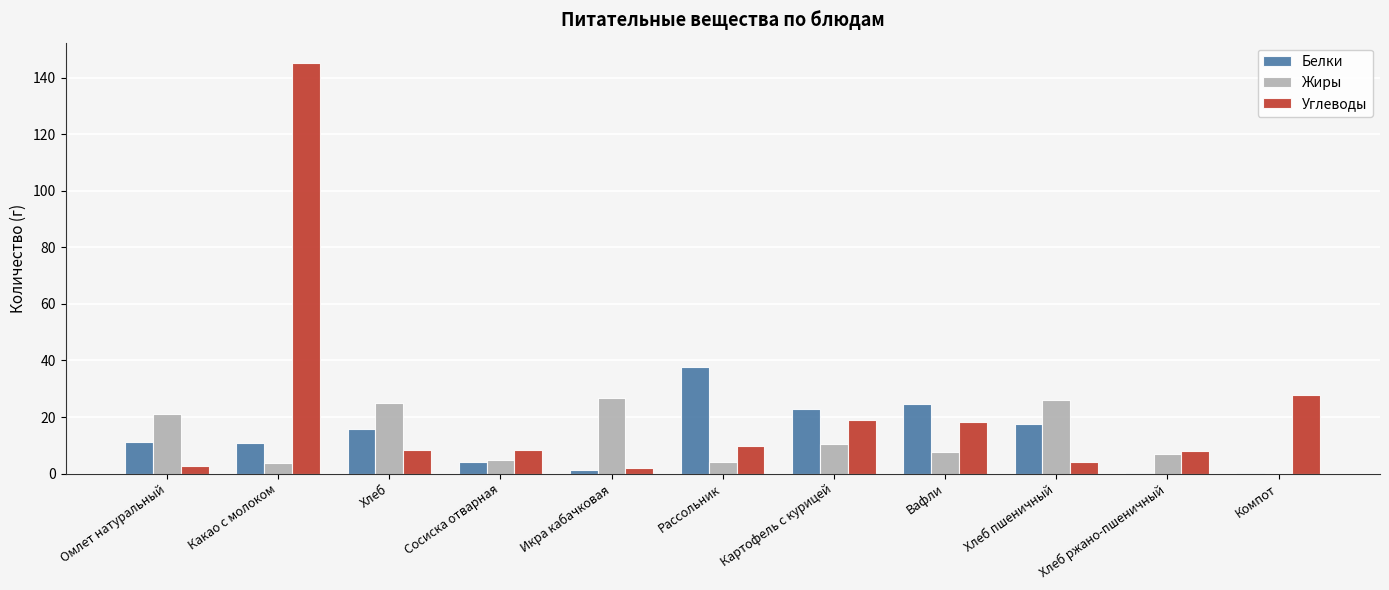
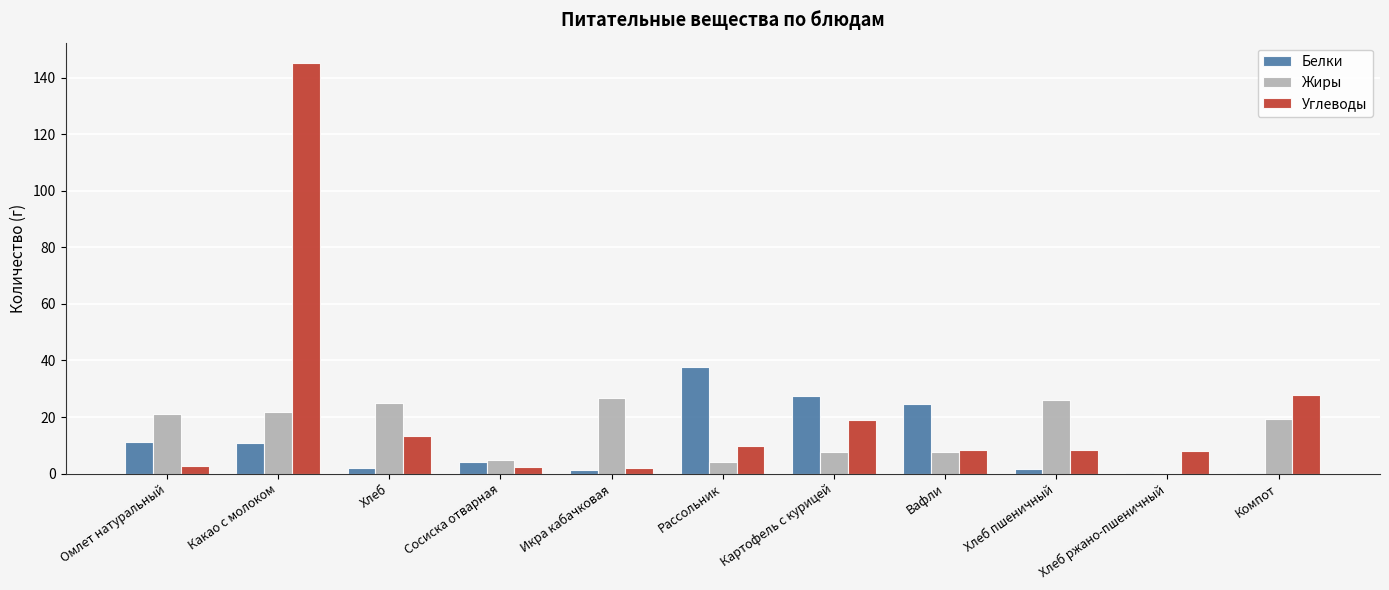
  {
    "Белки": {
      "Омлет натуральный": 11,
      "Какао с молоком": 11,
-     "Хлеб": 16,
+     "Хлеб": 2,
      "Сосиска отварная": 4,
      "Икра кабачковая": 1,
      "Рассольник": 38,
-     "Картофель с курицей": 23,
+     "Картофель с курицей": 28,
      "Вафли": 24,
-     "Хлеб пшеничный": 17
+     "Хлеб пшеничный": 2
    },
    "Жиры": {
      "Омлет натуральный": 21,
-     "Какао с молоком": 4,
+     "Какао с молоком": 22,
      "Хлеб": 25,
      "Сосиска отварная": 5,
      "Икра кабачковая": 27,
      "Рассольник": 4,
-     "Картофель с курицей": 10,
+     "Картофель с курицей": 7,
      "Вафли": 8,
      "Хлеб пшеничный": 26,
-     "Хлеб ржано-пшеничный": 7,
-     "Компот": 0
+     "Хлеб ржано-пшеничный": 0,
+     "Компот": 19
    },
    "Углеводы": {
      "Омлет натуральный": 3,
      "Какао с молоком": 145,
-     "Хлеб": 9,
-     "Сосиска отварная": 8,
+     "Хлеб": 13,
+     "Сосиска отварная": 2,
      "Икра кабачковая": 2,
      "Рассольник": 10,
      "Картофель с курицей": 19,
-     "Вафли": 18,
-     "Хлеб пшеничный": 4,
+     "Вафли": 9,
+     "Хлеб пшеничный": 8,
      "Хлеб ржано-пшеничный": 8,
      "Компот": 28
    }
  }
